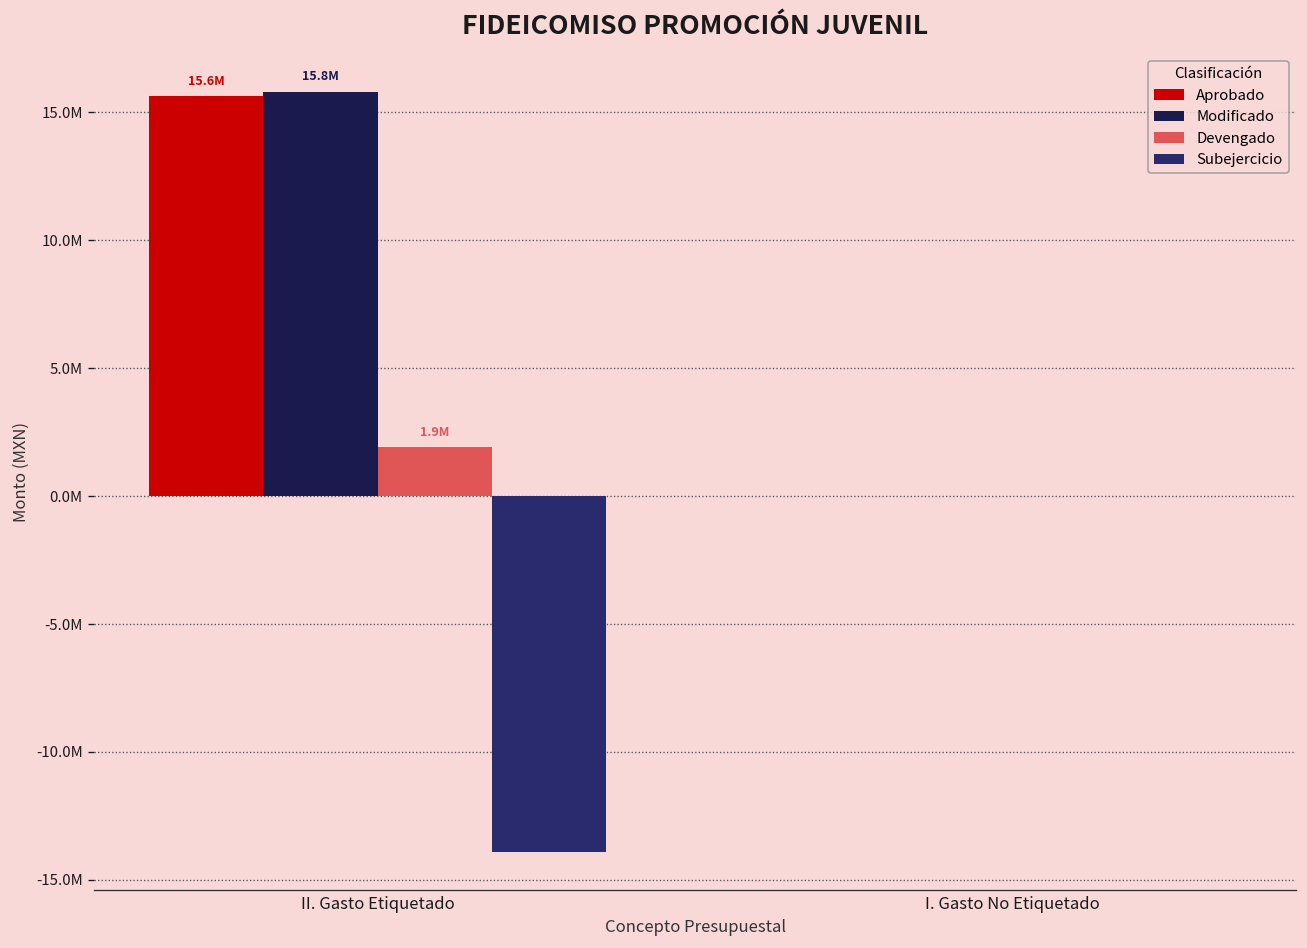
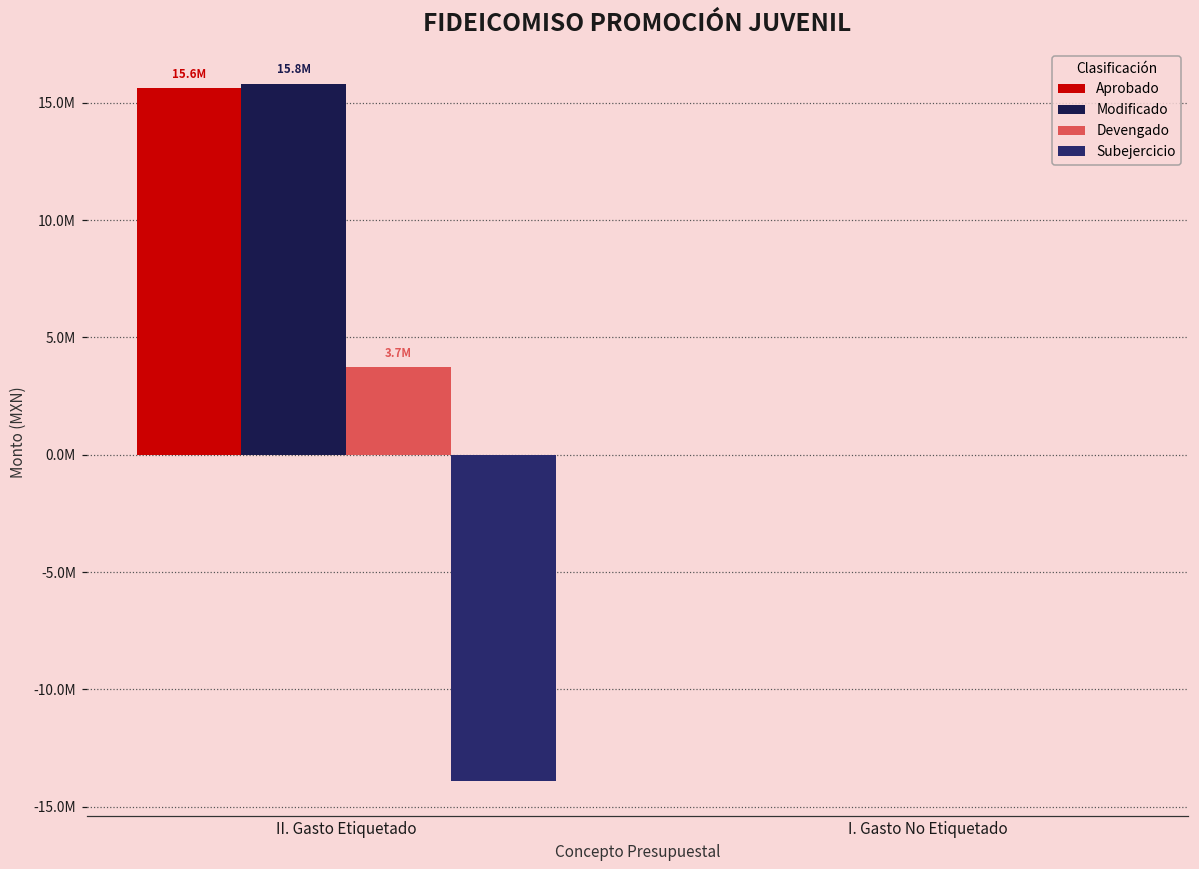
  {
    "Aprobado": {
      "II. Gasto Etiquetado": "15.6M"
    },
    "Devengado": {
-     "II. Gasto Etiquetado": "1.9M"
+     "II. Gasto Etiquetado": "3.7M"
    }
  }
